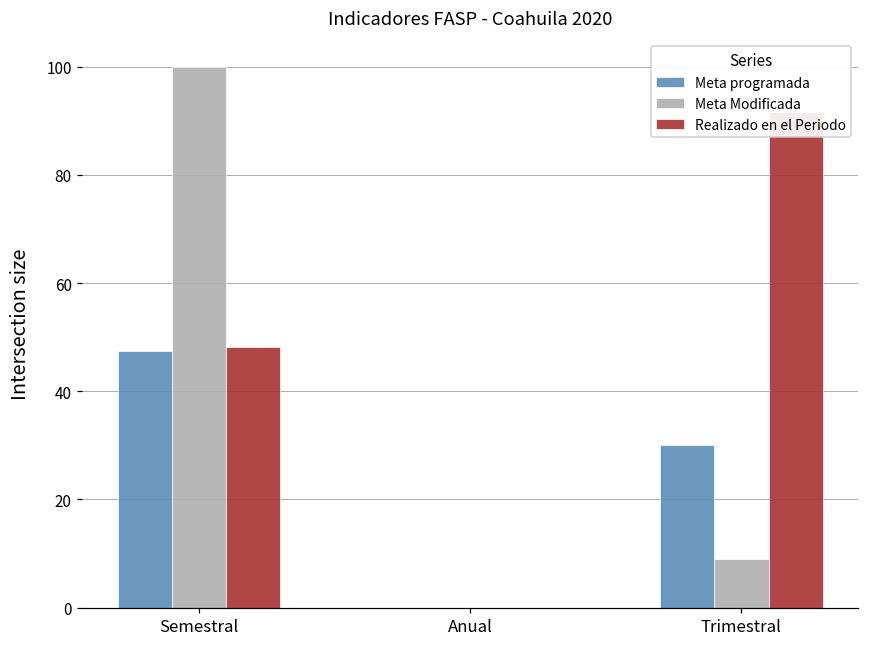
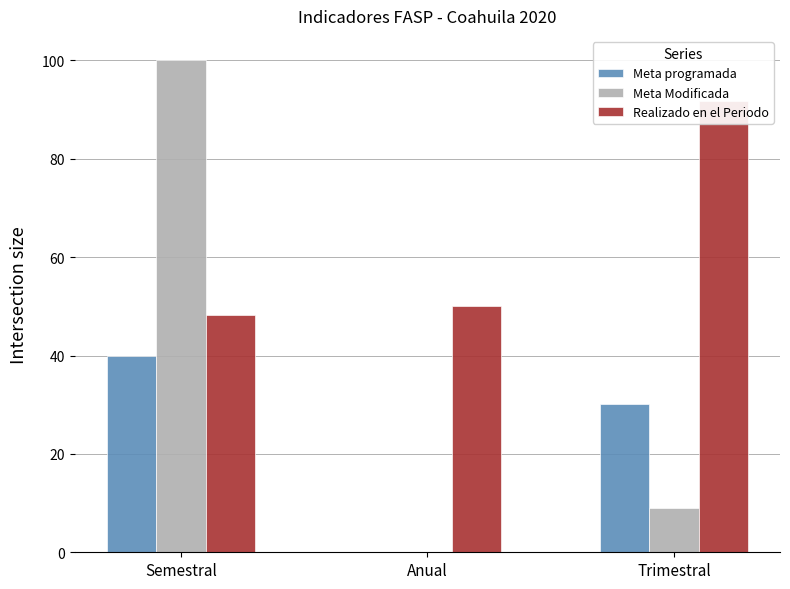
  {
    "Meta programada": {
-     "Semestral": 48,
+     "Semestral": 40,
      "Trimestral": 30
    },
    "Meta Modificada": {
      "Semestral": 100,
      "Trimestral": 9
    },
    "Realizado en el Periodo": {
      "Semestral": 48,
-     "Anual": 0
+     "Anual": 50
    }
  }
